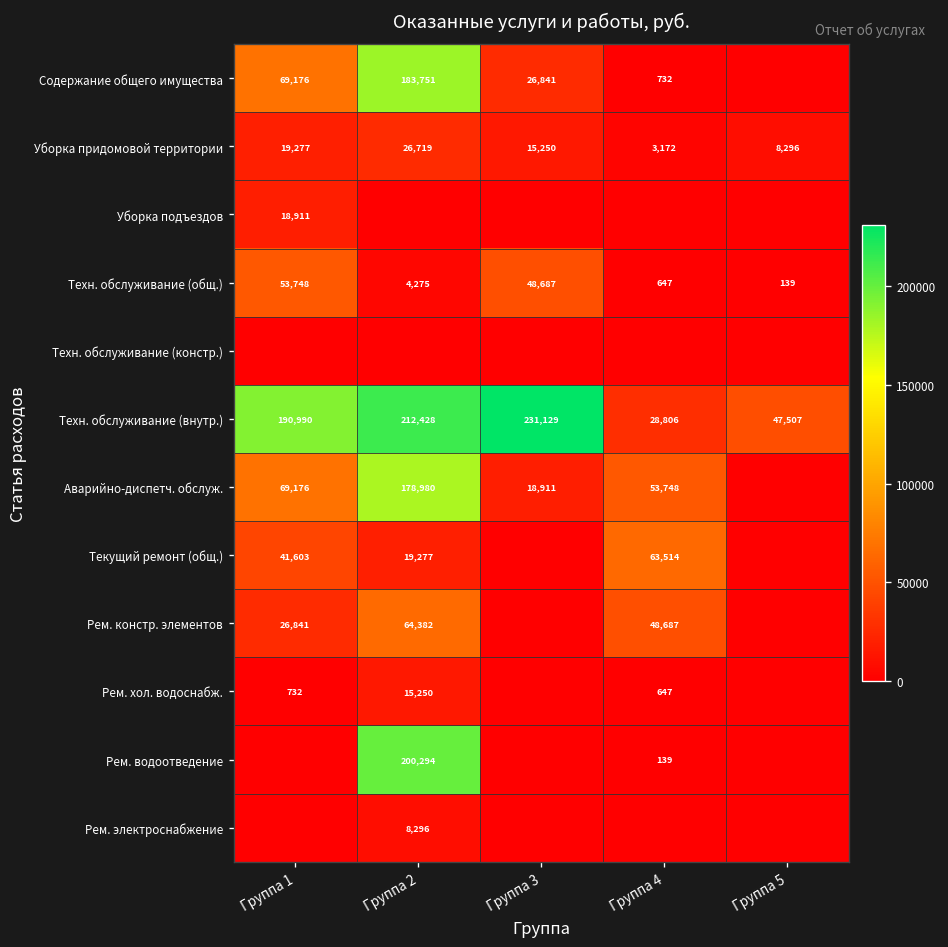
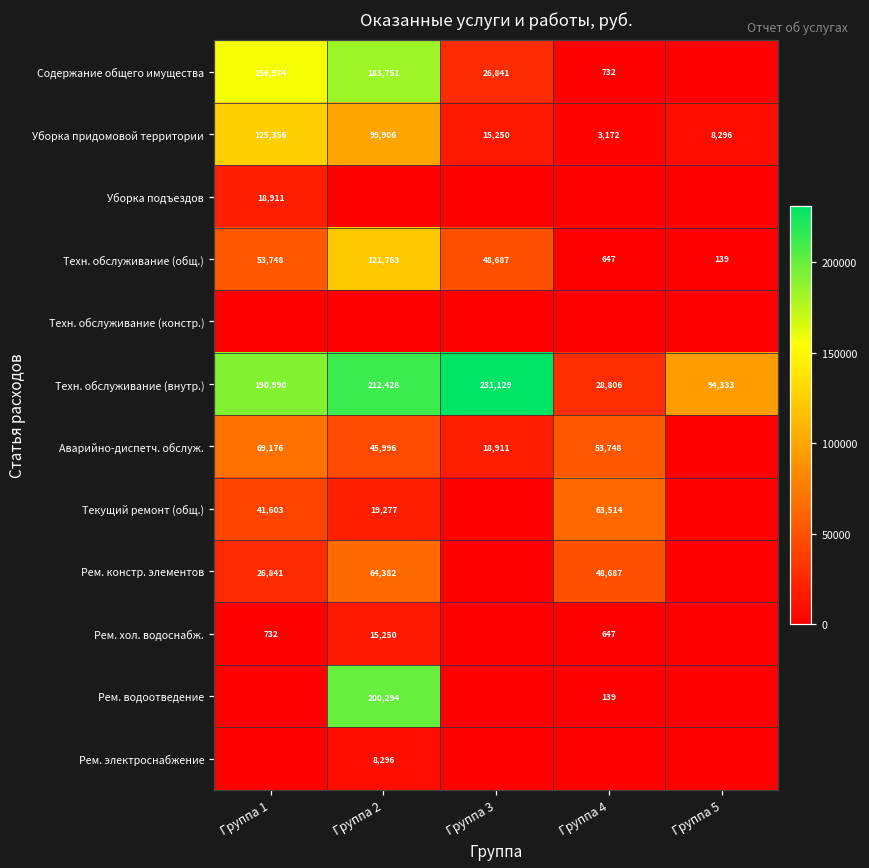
  {
    "Содержание общего имущества": {
-     "Группа 1": "69,176",
+     "Группа 1": "156,974",
      "Группа 2": "183,751",
      "Группа 3": "26,841",
      "Группа 4": "732"
    },
    "Уборка придомовой территории": {
-     "Группа 1": "19,277",
-     "Группа 2": "26,719",
+     "Группа 1": "125,356",
+     "Группа 2": "99,906",
      "Группа 3": "15,250",
      "Группа 4": "3,172",
      "Группа 5": "8,296"
    },
    "Уборка подъездов": {
      "Группа 1": "18,911"
    },
    "Техн. обслуживание (общ.)": {
      "Группа 1": "53,748",
-     "Группа 2": "4,275",
+     "Группа 2": "121,763",
      "Группа 3": "48,687",
      "Группа 4": "647",
      "Группа 5": "139"
    },
    "Техн. обслуживание (внутр.)": {
      "Группа 1": "190,990",
      "Группа 2": "212,428",
      "Группа 3": "231,129",
      "Группа 4": "28,806",
-     "Группа 5": "47,507"
+     "Группа 5": "94,333"
    },
    "Аварийно-диспетч. обслуж.": {
      "Группа 1": "69,176",
-     "Группа 2": "178,980",
+     "Группа 2": "45,996",
      "Группа 3": "18,911",
      "Группа 4": "53,748"
    },
    "Текущий ремонт (общ.)": {
      "Группа 1": "41,603",
      "Группа 2": "19,277",
      "Группа 4": "63,514"
    },
    "Рем. констр. элементов": {
      "Группа 1": "26,841",
      "Группа 2": "64,382",
      "Группа 4": "48,687"
    },
    "Рем. хол. водоснабж.": {
      "Группа 1": "732",
      "Группа 2": "15,250",
      "Группа 4": "647"
    },
    "Рем. водоотведение": {
      "Группа 2": "200,294",
      "Группа 4": "139"
    },
    "Рем. электроснабжение": {
      "Группа 2": "8,296"
    }
  }
